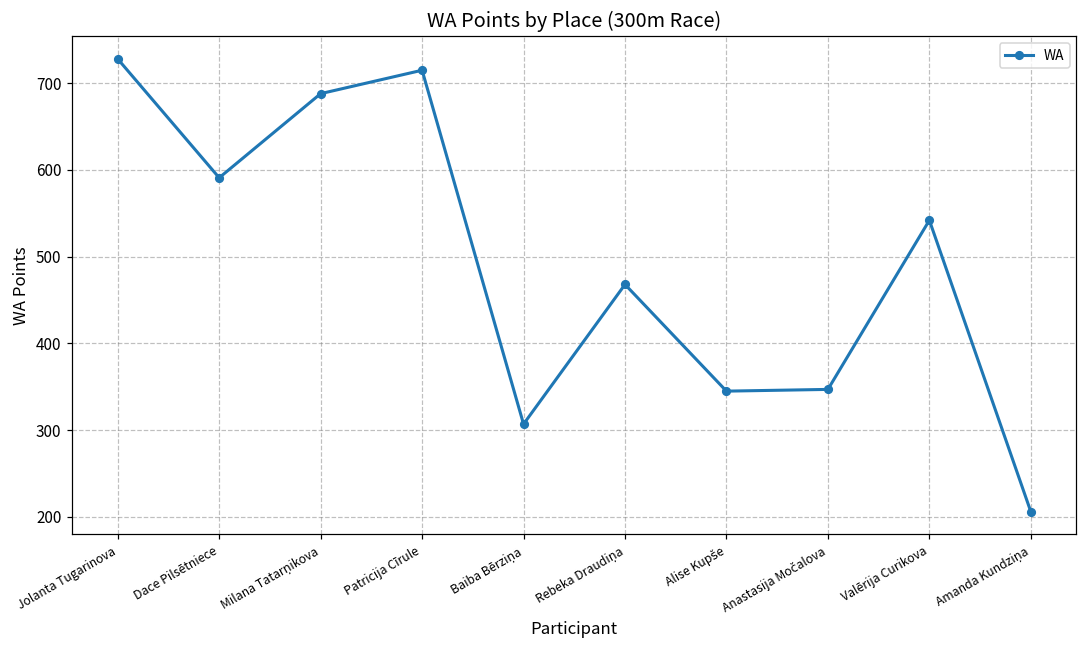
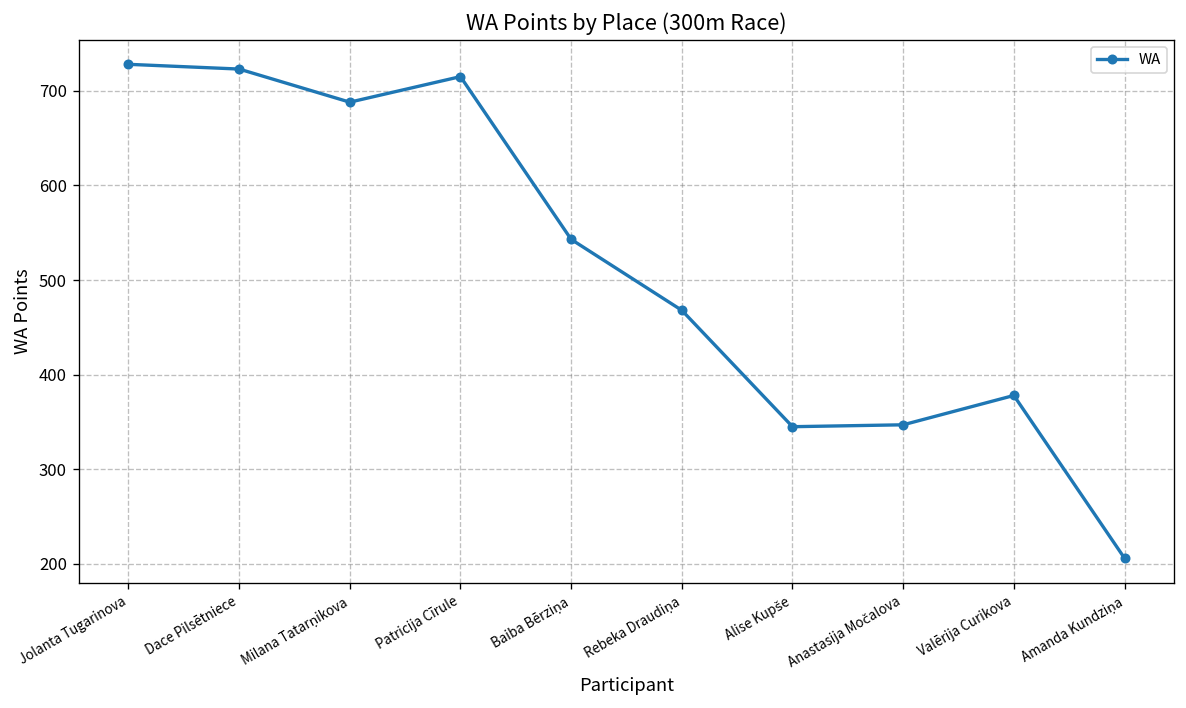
  {
    "Jolanta Tugarinova": 730,
-   "Dace Pilsētniece": 590,
+   "Dace Pilsētniece": 720,
    "Milana Tatarņikova": 690,
    "Patricija Cīrule": 720,
-   "Baiba Bērziņa": 310,
+   "Baiba Bērziņa": 540,
    "Rebeka Draudiņa": 470,
    "Alise Kupše": 350,
    "Anastasija Močalova": 350,
-   "Valērija Curikova": 540,
+   "Valērija Curikova": 380,
    "Amanda Kundziņa": 210
  }
